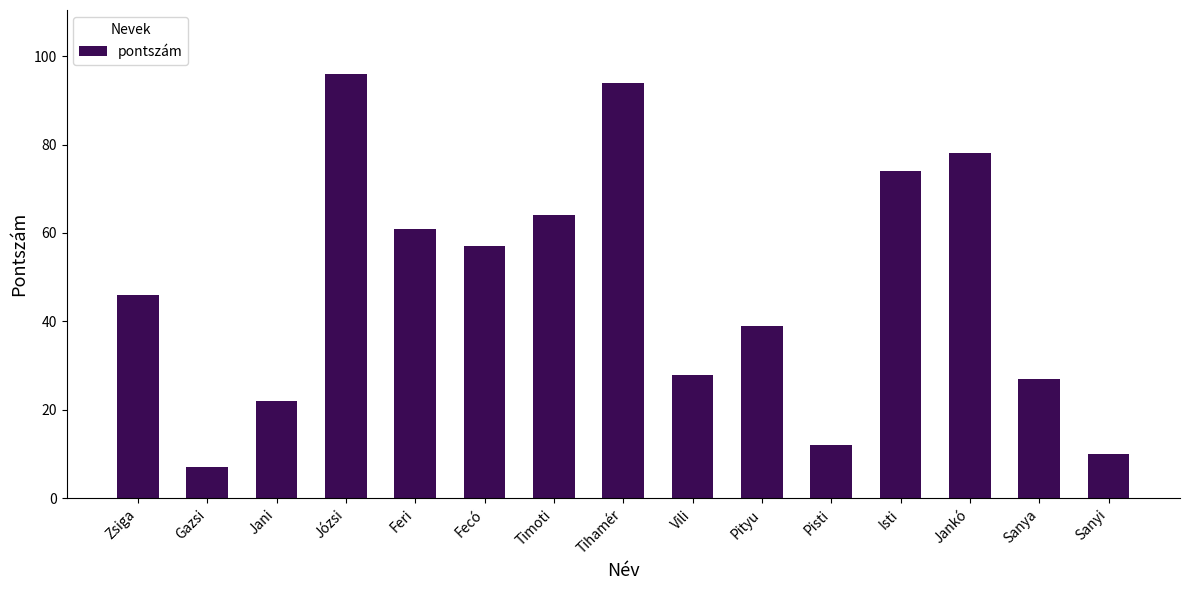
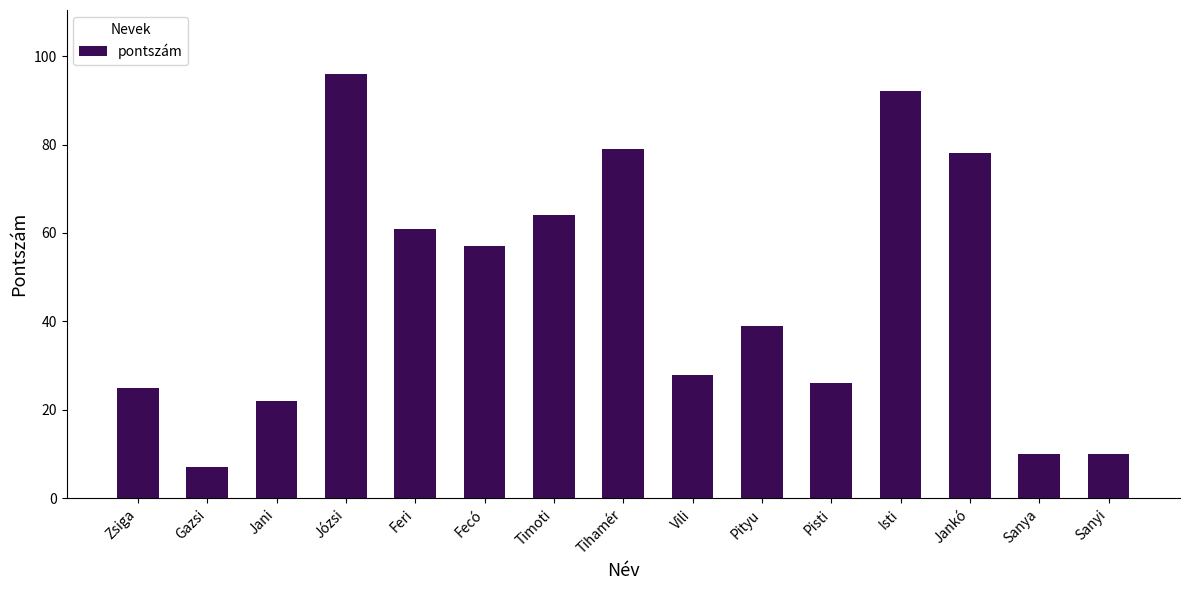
  {
-   "Zsiga": 46,
+   "Zsiga": 25,
    "Gazsi": 7,
    "Jani": 22,
    "Józsi": 96,
    "Feri": 61,
    "Fecó": 57,
    "Timoti": 64,
-   "Tihamér": 94,
+   "Tihamér": 79,
    "Vili": 28,
    "Pityu": 39,
-   "Pisti": 12,
-   "Isti": 74,
+   "Pisti": 26,
+   "Isti": 92,
    "Jankó": 78,
-   "Sanya": 27,
+   "Sanya": 10,
    "Sanyi": 10
  }
